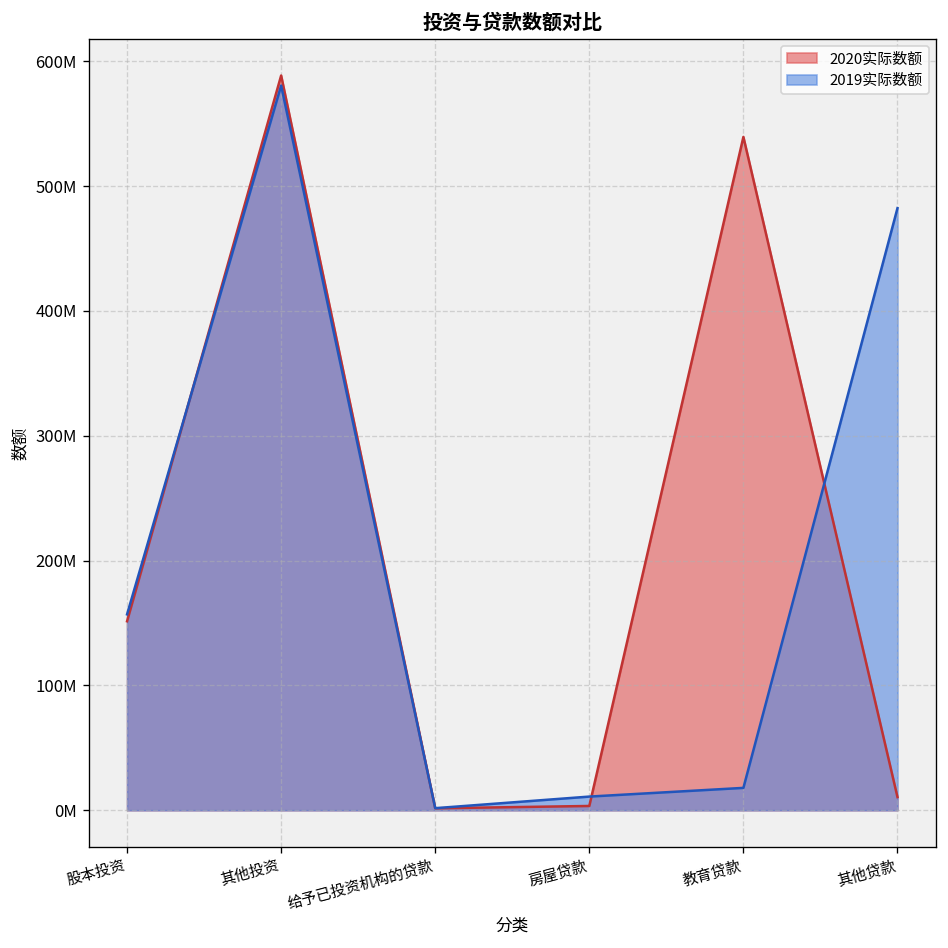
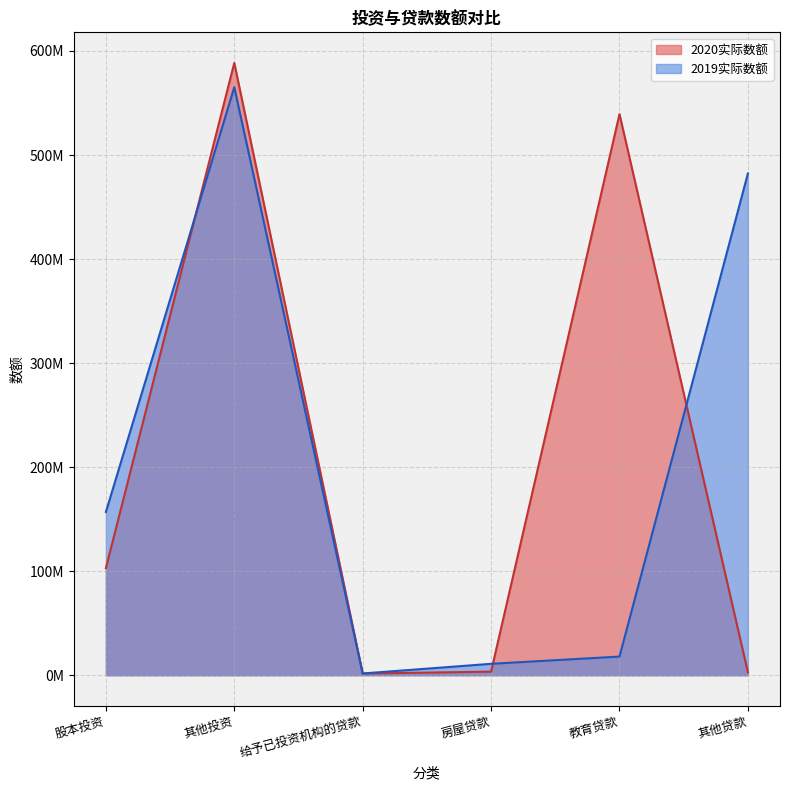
  {
    "2020实际数额": {
-     "股本投资": 151000000,
+     "股本投资": 103000000,
      "其他投资": 589000000,
      "房屋贷款": 3000000,
      "教育贷款": 539000000,
-     "其他贷款": 11000000
+     "其他贷款": 3000000
    },
    "2019实际数额": {
      "股本投资": 157000000,
-     "其他投资": 580000000,
+     "其他投资": 565000000,
      "房屋贷款": 11000000,
      "教育贷款": 18000000,
      "其他贷款": 482000000
    }
  }
